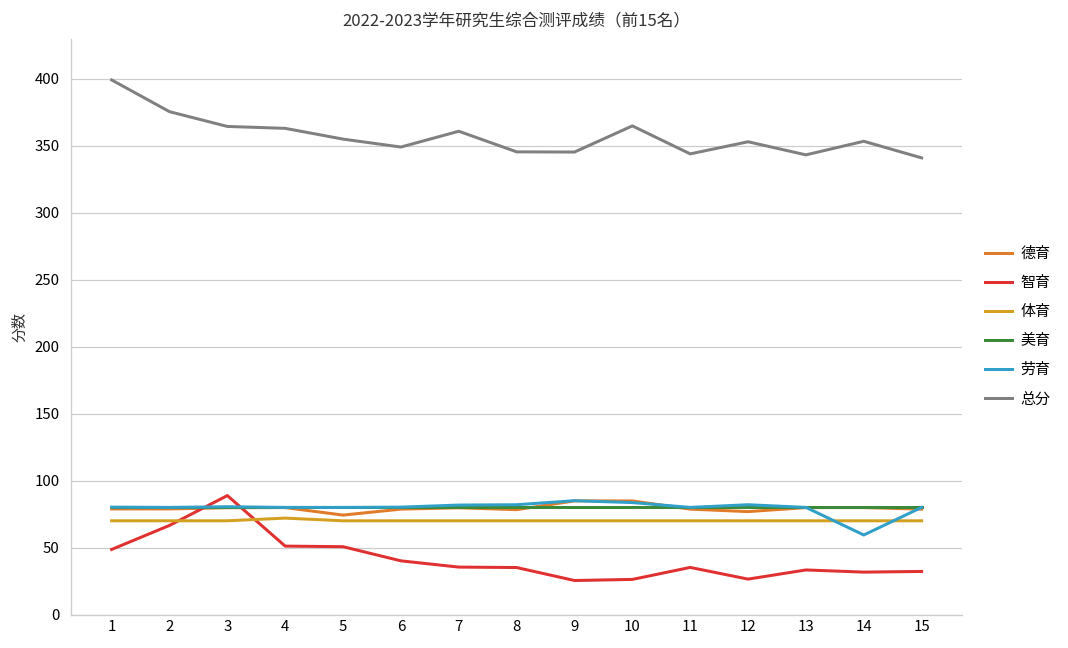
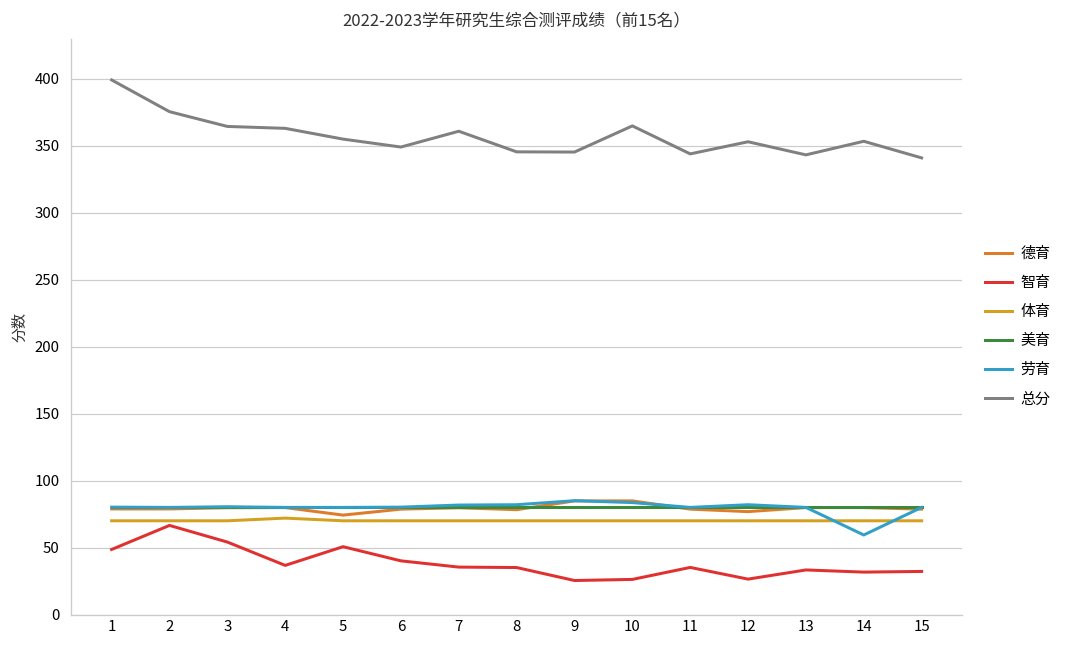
  {
    "智育": {
      "1": 49,
      "2": 67,
-     "3": 89,
-     "4": 51,
+     "3": 54,
+     "4": 37,
      "5": 51,
      "6": 40,
      "7": 35,
      "8": 35,
      "9": 25,
      "10": 26,
      "11": 35,
      "12": 26,
      "13": 33,
      "14": 32,
      "15": 32
    },
    "美育": {
      "9": 80,
      "10": 80
    },
    "劳育": {
      "14": 59
    },
    "总分": {
      "1": 399,
      "2": 375,
      "3": 364,
      "4": 363,
      "5": 355,
      "6": 349,
      "7": 361,
      "8": 345,
      "9": 345,
      "10": 365,
      "11": 344,
      "12": 353,
      "13": 343,
      "14": 353,
      "15": 341
    }
  }
